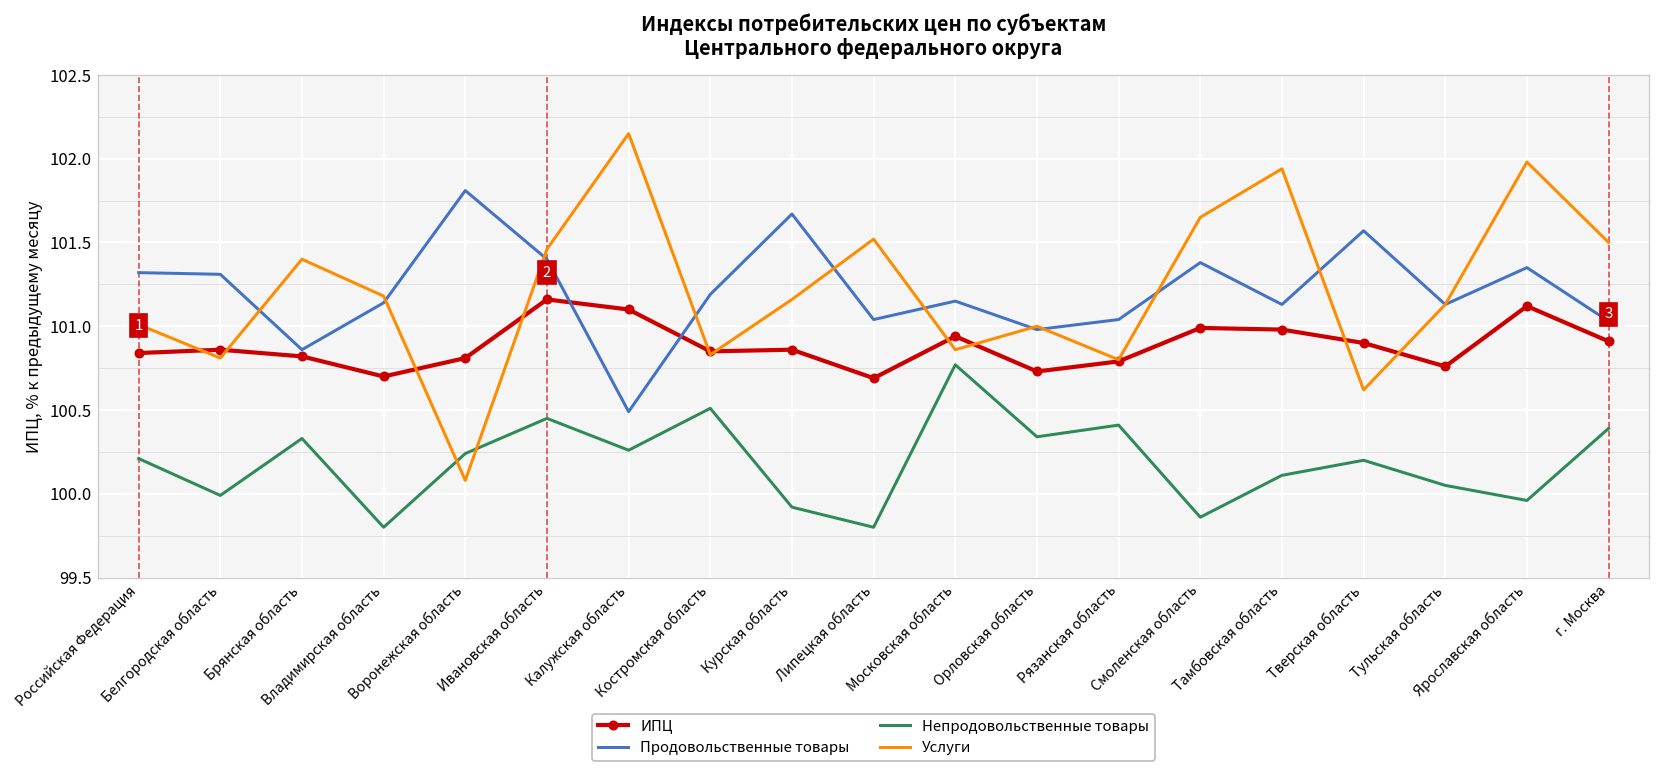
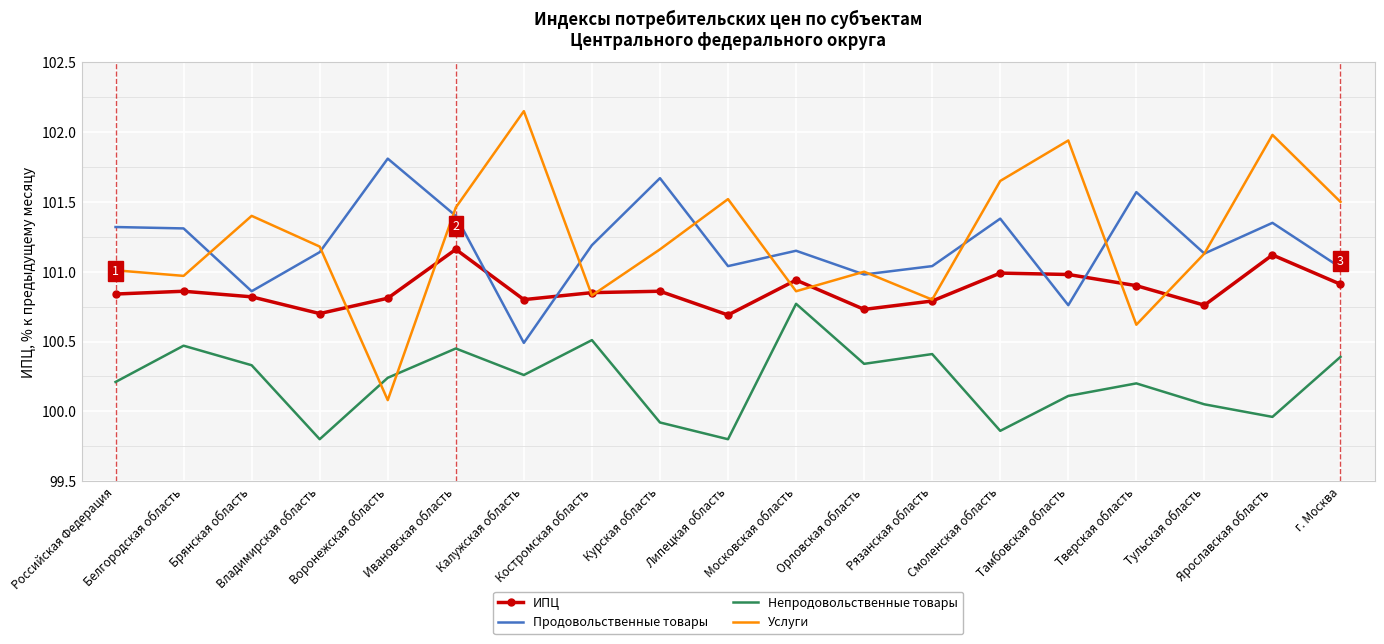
  {
    "ИПЦ": {
      "Российская Федерация": 100.84,
      "Белгородская область": 100.86,
      "Брянская область": 100.82,
      "Владимирская область": 100.7,
      "Воронежская область": 100.8,
      "Ивановская область": 101.16,
-     "Калужская область": 101.1,
+     "Калужская область": 100.8,
      "Костромская область": 100.85,
      "Курская область": 100.86,
      "Липецкая область": 100.7,
      "Московская область": 100.94,
      "Орловская область": 100.73,
      "Смоленская область": 101.0,
      "Тамбовская область": 100.98,
      "Тверская область": 100.9,
      "Тульская область": 100.76,
      "Ярославская область": 101.12,
      "г. Москва": 100.9
    },
    "Продовольственные товары": {
      "Российская Федерация": 101.32,
      "Белгородская область": 101.31,
      "Брянская область": 100.86,
      "Владимирская область": 101.14,
      "Воронежская область": 101.81,
      "Калужская область": 100.49,
      "Костромская область": 101.19,
      "Курская область": 101.67,
      "Липецкая область": 101.04,
      "Московская область": 101.15,
      "Орловская область": 100.98,
      "Рязанская область": 101.04,
      "Смоленская область": 101.38,
-     "Тамбовская область": 101.13,
+     "Тамбовская область": 100.76,
      "Тверская область": 101.57,
      "Ярославская область": 101.35
    },
    "Непродовольственные товары": {
      "Российская Федерация": 100.21,
-     "Белгородская область": 99.99,
+     "Белгородская область": 100.47,
      "Брянская область": 100.33,
      "Владимирская область": 99.80,
      "Воронежская область": 100.24,
      "Ивановская область": 100.45,
      "Калужская область": 100.26,
      "Костромская область": 100.51,
      "Курская область": 99.92,
      "Липецкая область": 99.80,
      "Московская область": 100.77,
      "Орловская область": 100.34,
      "Рязанская область": 100.41,
      "Смоленская область": 99.86,
      "Тамбовская область": 100.11,
      "Тверская область": 100.20,
      "Тульская область": 100.05,
      "Ярославская область": 99.96,
      "г. Москва": 100.39
    },
    "Услуги": {
-     "Белгородская область": 100.81,
+     "Белгородская область": 100.97,
      "Брянская область": 101.40,
      "Владимирская область": 101.18,
      "Воронежская область": 100.08,
      "Ивановская область": 101.46,
      "Калужская область": 102.15,
      "Костромская область": 100.83,
      "Курская область": 101.16,
      "Липецкая область": 101.52,
      "Московская область": 100.86,
      "Орловская область": 101.00,
      "Смоленская область": 101.65,
      "Тамбовская область": 101.94,
      "Тверская область": 100.62,
      "Ярославская область": 101.98,
      "г. Москва": 101.50
    }
  }
